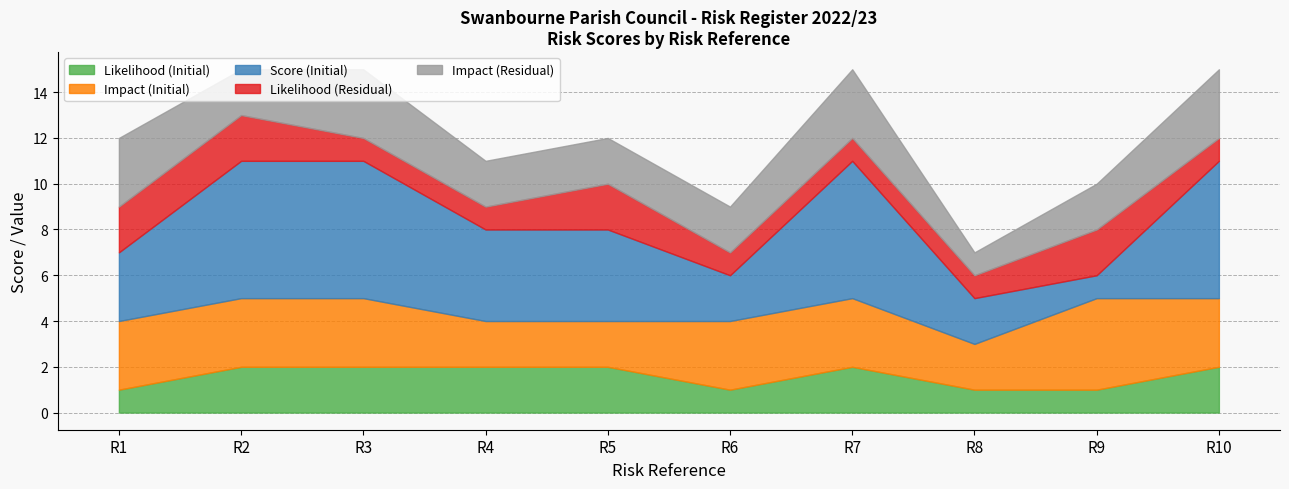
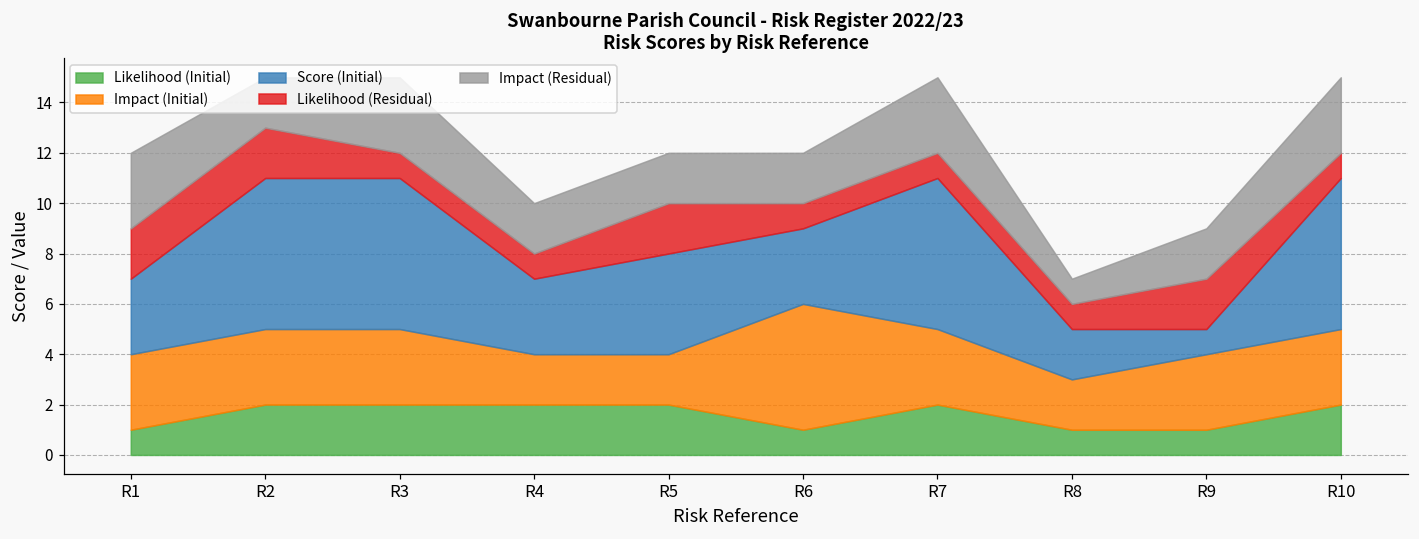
  {
    "Impact (Initial)": {
-     "R6": 3,
-     "R9": 4
+     "R6": 5,
+     "R9": 3
    },
    "Score (Initial)": {
      "R1": 3,
      "R2": 6,
      "R3": 6,
-     "R4": 4,
+     "R4": 3,
      "R5": 4,
-     "R6": 2,
+     "R6": 3,
      "R7": 6,
      "R8": 2,
      "R9": 1,
      "R10": 6
    },
    "Likelihood (Residual)": {
      "R1": 2,
      "R2": 2,
      "R3": 1,
      "R4": 1,
      "R5": 2,
      "R6": 1,
      "R7": 1,
      "R8": 1,
      "R9": 2,
      "R10": 1
    },
    "Impact (Residual)": {
      "R1": 3,
      "R4": 2,
      "R5": 2,
      "R6": 2,
      "R7": 3,
      "R8": 1,
      "R9": 2,
      "R10": 3
    }
  }
